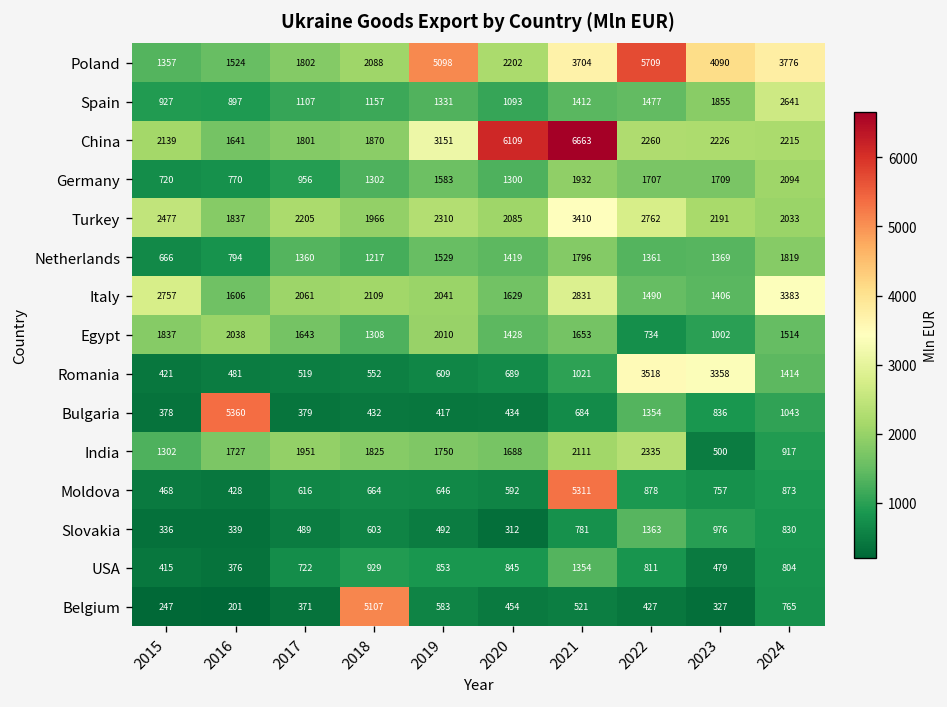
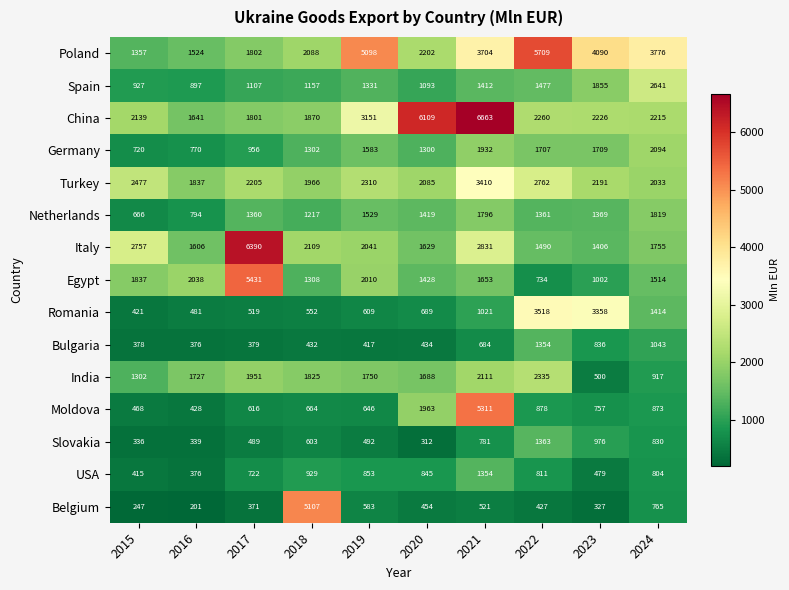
  {
    "Poland": {
      "2015": 1357,
      "2016": 1524,
      "2017": 1802,
      "2018": 2088,
      "2019": 5098,
      "2020": 2202,
      "2021": 3704,
      "2022": 5709,
      "2023": 4090,
      "2024": 3776
    },
    "Spain": {
      "2015": 927,
      "2016": 897,
      "2017": 1107,
      "2018": 1157,
      "2019": 1331,
      "2020": 1093,
      "2021": 1412,
      "2022": 1477,
      "2023": 1855,
      "2024": 2641
    },
    "China": {
      "2015": 2139,
      "2016": 1641,
      "2017": 1801,
      "2018": 1870,
      "2019": 3151,
      "2020": 6109,
      "2021": 6663,
      "2022": 2260,
      "2023": 2226,
      "2024": 2215
    },
    "Germany": {
      "2015": 720,
      "2016": 770,
      "2017": 956,
      "2018": 1302,
      "2019": 1583,
      "2020": 1300,
      "2021": 1932,
      "2022": 1707,
      "2023": 1709,
      "2024": 2094
    },
    "Turkey": {
      "2015": 2477,
      "2016": 1837,
      "2017": 2205,
      "2018": 1966,
      "2019": 2310,
      "2020": 2085,
      "2021": 3410,
      "2022": 2762,
      "2023": 2191,
      "2024": 2033
    },
    "Netherlands": {
      "2015": 666,
      "2016": 794,
      "2017": 1360,
      "2018": 1217,
      "2019": 1529,
      "2020": 1419,
      "2021": 1796,
      "2022": 1361,
      "2023": 1369,
      "2024": 1819
    },
    "Italy": {
      "2015": 2757,
      "2016": 1606,
-     "2017": 2061,
+     "2017": 6390,
      "2018": 2109,
      "2019": 2041,
      "2020": 1629,
      "2021": 2831,
      "2022": 1490,
      "2023": 1406,
-     "2024": 3383
+     "2024": 1755
    },
    "Egypt": {
      "2015": 1837,
      "2016": 2038,
-     "2017": 1643,
+     "2017": 5431,
      "2018": 1308,
      "2019": 2010,
      "2020": 1428,
      "2021": 1653,
      "2022": 734,
      "2023": 1002,
      "2024": 1514
    },
    "Romania": {
      "2015": 421,
      "2016": 481,
      "2017": 519,
      "2018": 552,
      "2019": 609,
      "2020": 689,
      "2021": 1021,
      "2022": 3518,
      "2023": 3358,
      "2024": 1414
    },
    "Bulgaria": {
      "2015": 378,
-     "2016": 5360,
+     "2016": 376,
      "2017": 379,
      "2018": 432,
      "2019": 417,
      "2020": 434,
      "2021": 684,
      "2022": 1354,
      "2023": 836,
      "2024": 1043
    },
    "India": {
      "2015": 1302,
      "2016": 1727,
      "2017": 1951,
      "2018": 1825,
      "2019": 1750,
      "2020": 1688,
      "2021": 2111,
      "2022": 2335,
      "2023": 500,
      "2024": 917
    },
    "Moldova": {
      "2015": 468,
      "2016": 428,
      "2017": 616,
      "2018": 664,
      "2019": 646,
-     "2020": 592,
+     "2020": 1963,
      "2021": 5311,
      "2022": 878,
      "2023": 757,
      "2024": 873
    },
    "Slovakia": {
      "2015": 336,
      "2016": 339,
      "2017": 489,
      "2018": 603,
      "2019": 492,
      "2020": 312,
      "2021": 781,
      "2022": 1363,
      "2023": 976,
      "2024": 830
    },
    "USA": {
      "2015": 415,
      "2016": 376,
      "2017": 722,
      "2018": 929,
      "2019": 853,
      "2020": 845,
      "2021": 1354,
      "2022": 811,
      "2023": 479,
      "2024": 804
    },
    "Belgium": {
      "2015": 247,
      "2016": 201,
      "2017": 371,
      "2018": 5107,
      "2019": 583,
      "2020": 454,
      "2021": 521,
      "2022": 427,
      "2023": 327,
      "2024": 765
    }
  }
